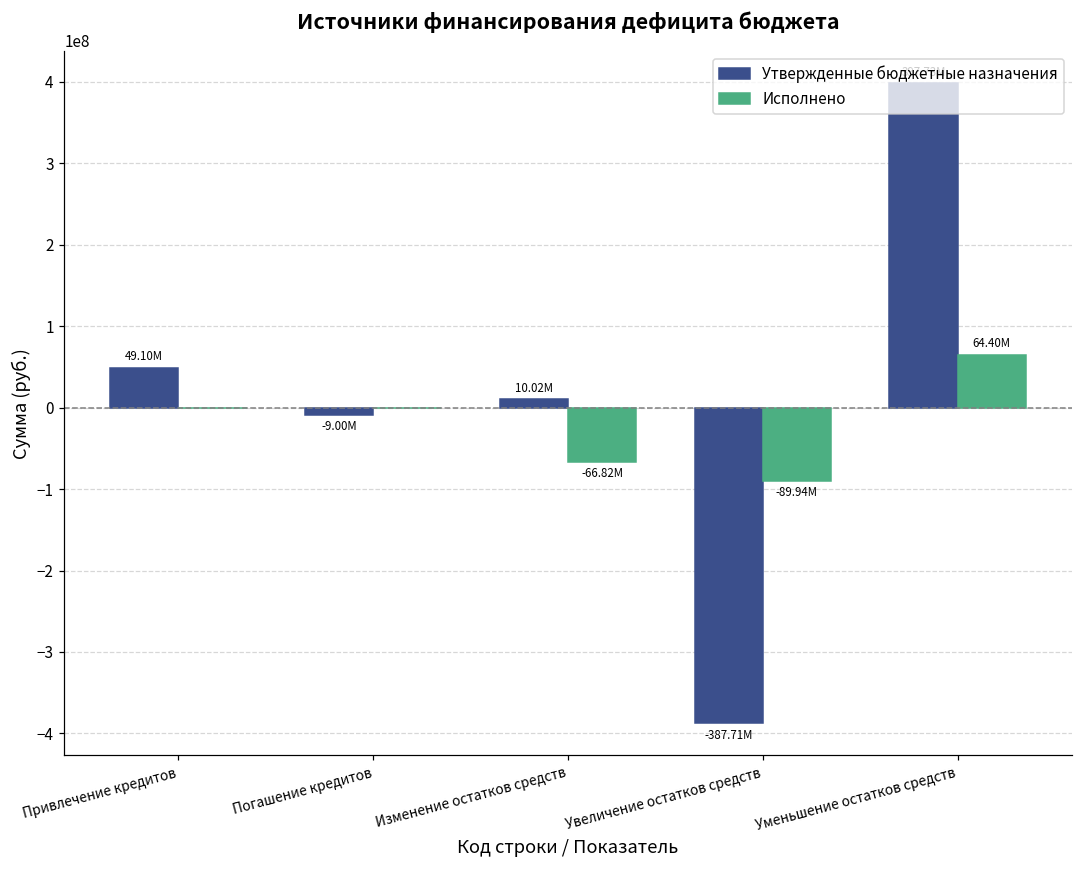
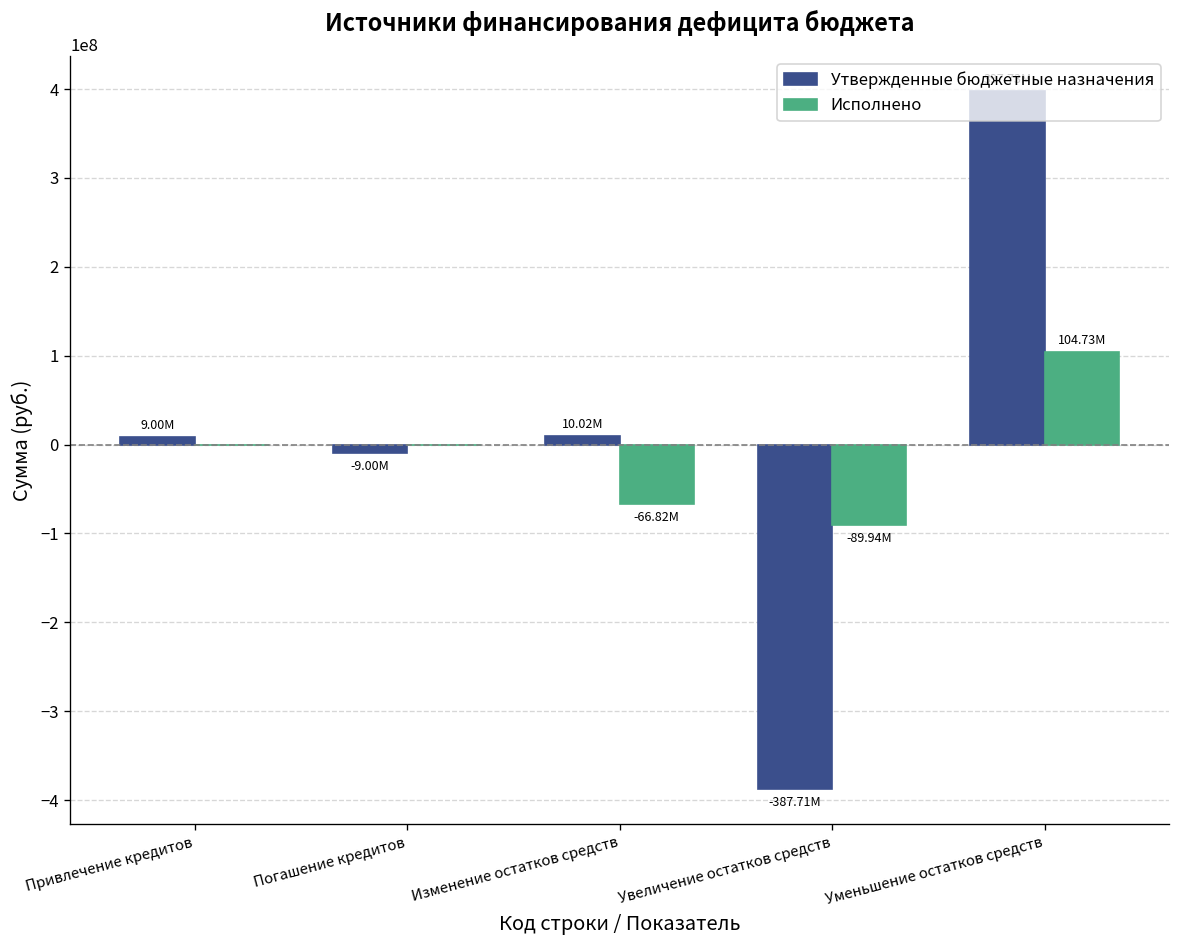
  {
    "Утвержденные бюджетные назначения": {
-     "Привлечение кредитов": "49.10M",
+     "Привлечение кредитов": "9.00M",
      "Погашение кредитов": "-9.00M",
      "Изменение остатков средств": "10.02M",
      "Увеличение остатков средств": "-387.71M"
    },
    "Исполнено": {
      "Изменение остатков средств": "-66.82M",
      "Увеличение остатков средств": "-89.94M",
-     "Уменьшение остатков средств": "64.40M"
+     "Уменьшение остатков средств": "104.73M"
    }
  }
